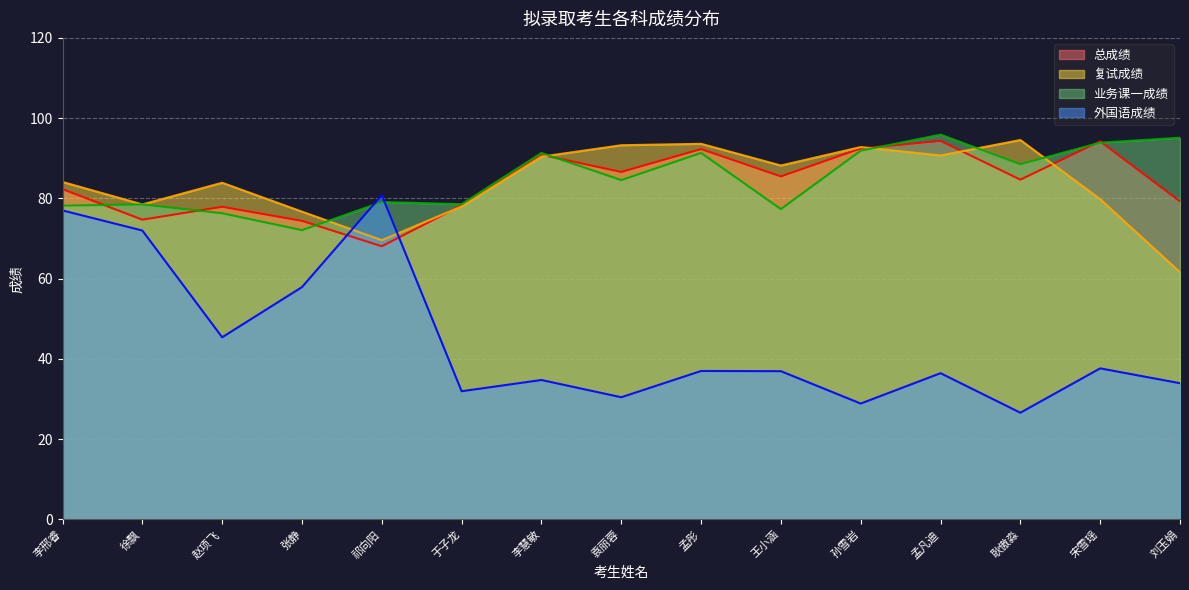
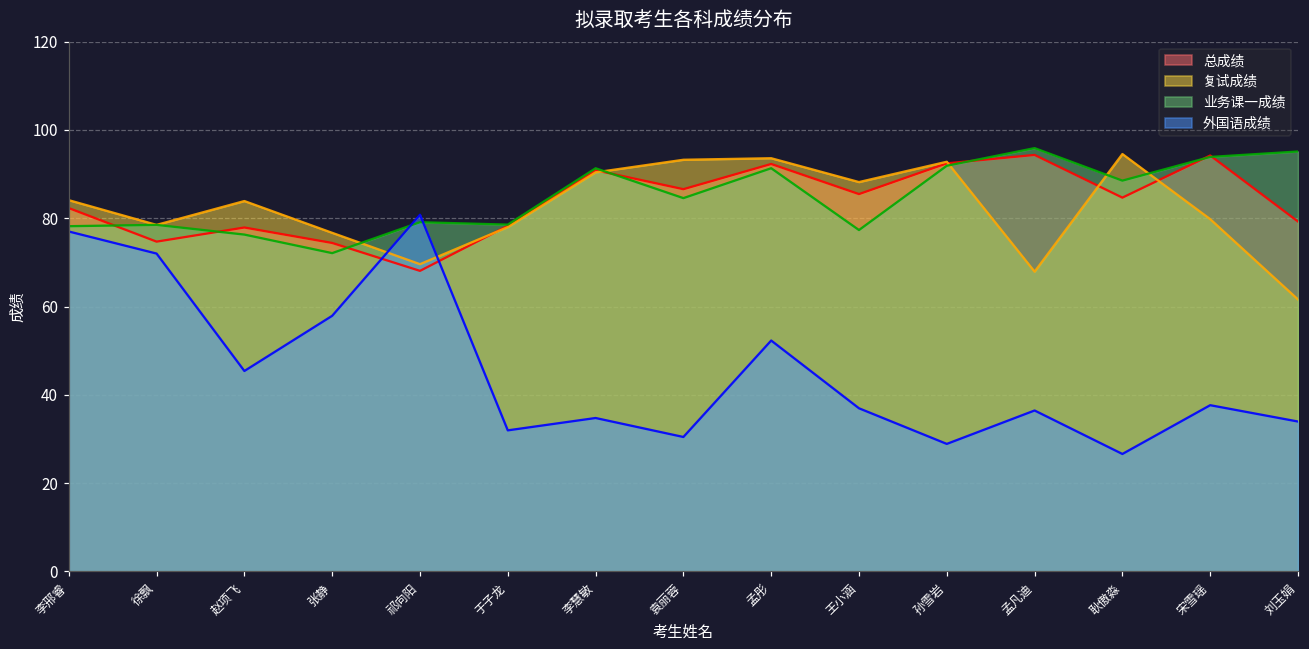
  {
    "总成绩": {
      "李邢睿": 82,
      "徐飘": 75,
      "赵项飞": 78,
      "张静": 74,
      "祁向阳": 68,
      "袁丽蓉": 87,
      "孟彤": 92,
      "王小涵": 85,
      "孟凡迪": 94,
      "耿傲淼": 85,
      "刘玉娟": 79
    },
    "复试成绩": {
      "李邢睿": 84,
      "赵项飞": 84,
      "张静": 77,
      "祁向阳": 70,
      "袁丽蓉": 93,
      "孟彤": 94,
      "王小涵": 88,
-     "孟凡迪": 91,
+     "孟凡迪": 68,
      "耿傲淼": 95,
      "宋雪瑶": 80,
      "刘玉娟": 62
    },
    "业务课一成绩": {
      "李邢睿": 78,
      "赵项飞": 76,
      "张静": 72,
      "祁向阳": 79,
      "袁丽蓉": 85,
      "孟彤": 91,
      "王小涵": 77,
      "孟凡迪": 96,
      "耿傲淼": 89,
      "刘玉娟": 95
    },
    "外国语成绩": {
      "李邢睿": 77,
      "徐飘": 72,
      "赵项飞": 45,
      "张静": 58,
      "祁向阳": 81,
      "于子龙": 32,
      "李慧敏": 35,
      "袁丽蓉": 30,
-     "孟彤": 37,
+     "孟彤": 52,
      "王小涵": 37,
      "孙雪岩": 29,
      "孟凡迪": 36,
      "耿傲淼": 27,
      "宋雪瑶": 38,
      "刘玉娟": 34
    }
  }
